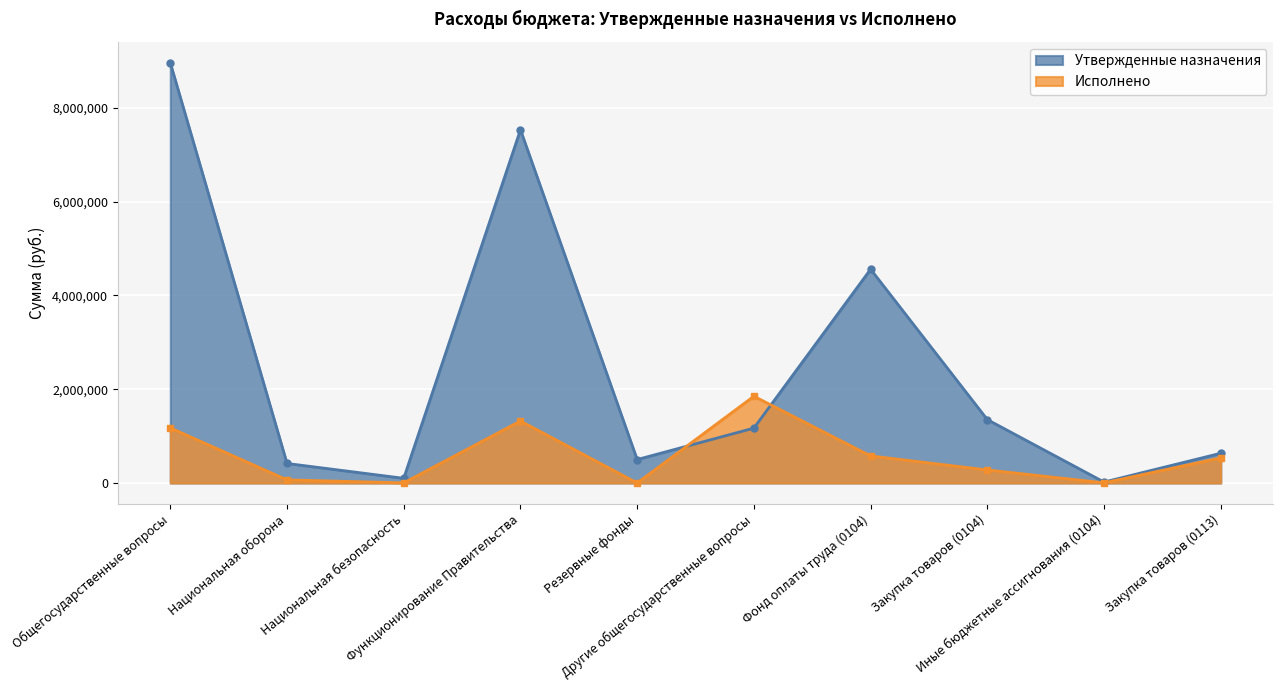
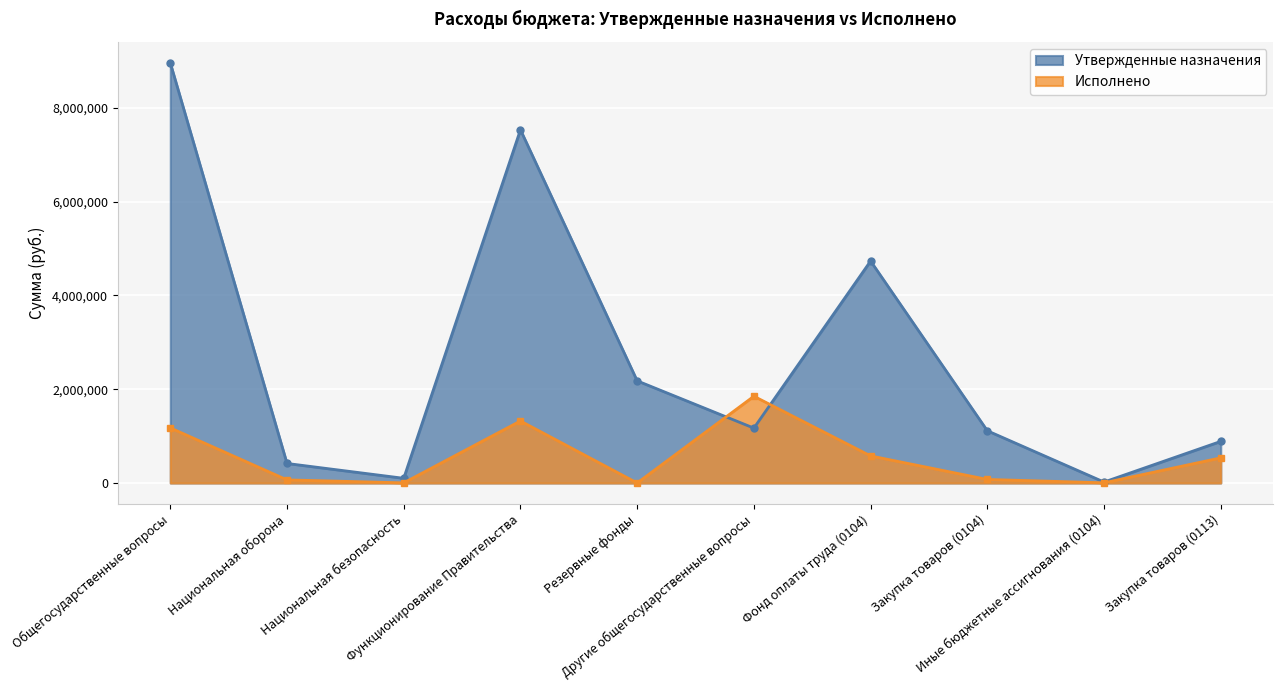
  {
    "Утвержденные назначения": {
      "Общегосударственные вопросы": "9,000,000",
      "Национальная оборона": "400,000",
      "Национальная безопасность": "100,000",
      "Функционирование Правительства": "7,500,000",
-     "Резервные фонды": "500,000",
+     "Резервные фонды": "2,200,000",
      "Другие общегосударственные вопросы": "1,200,000",
-     "Фонд оплаты труда (0104)": "4,600,000",
-     "Закупка товаров (0104)": "1,400,000",
-     "Закупка товаров (0113)": "600,000"
+     "Фонд оплаты труда (0104)": "4,700,000",
+     "Закупка товаров (0104)": "1,100,000",
+     "Закупка товаров (0113)": "900,000"
    },
    "Исполнено": {
      "Общегосударственные вопросы": "1,200,000",
      "Национальная оборона": "100,000",
      "Национальная безопасность": "0",
      "Функционирование Правительства": "1,300,000",
      "Резервные фонды": "0",
      "Другие общегосударственные вопросы": "1,800,000",
      "Фонд оплаты труда (0104)": "600,000",
-     "Закупка товаров (0104)": "300,000",
+     "Закупка товаров (0104)": "100,000",
      "Закупка товаров (0113)": "500,000"
    }
  }
